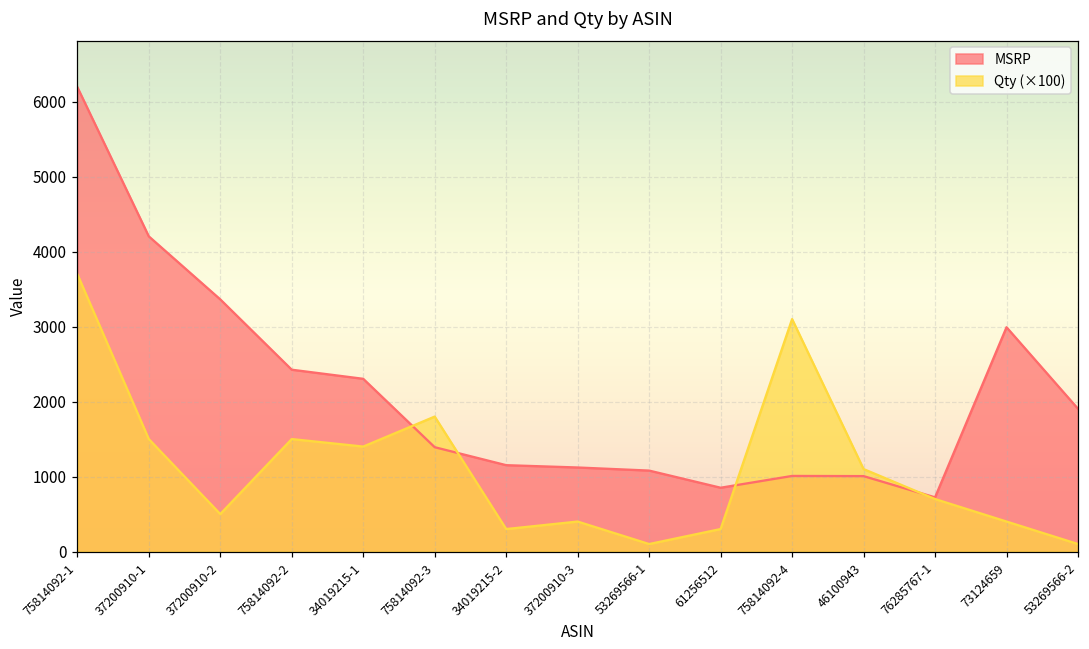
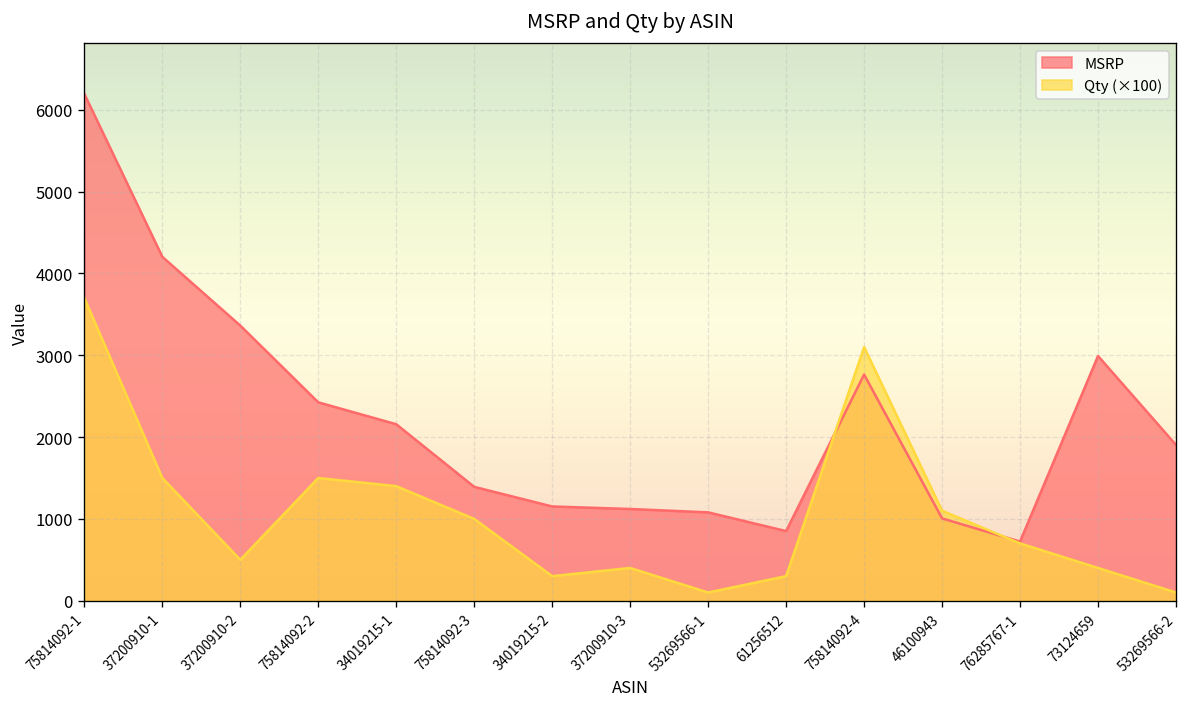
  {
    "MSRP": {
      "75814092-1": 6200,
      "37200910-1": 4200,
      "37200910-2": 3400,
      "75814092-2": 2400,
-     "34019215-1": 2300,
+     "34019215-1": 2200,
      "75814092-3": 1400,
      "34019215-2": 1200,
      "37200910-3": 1100,
      "53269566-1": 1100,
      "61256512": 900,
-     "75814092-4": 1000,
+     "75814092-4": 2800,
      "46100943": 1000,
      "73124659": 3000,
      "53269566-2": 1900
    },
    "Qty (×100)": {
      "75814092-1": 3700,
      "37200910-1": 1500,
      "37200910-2": 500,
      "75814092-2": 1500,
      "34019215-1": 1400,
-     "75814092-3": 1800,
+     "75814092-3": 1000,
      "34019215-2": 300,
      "37200910-3": 400,
      "53269566-1": 100,
      "61256512": 300,
      "75814092-4": 3100,
      "46100943": 1100,
      "73124659": 400,
      "53269566-2": 100
    }
  }
